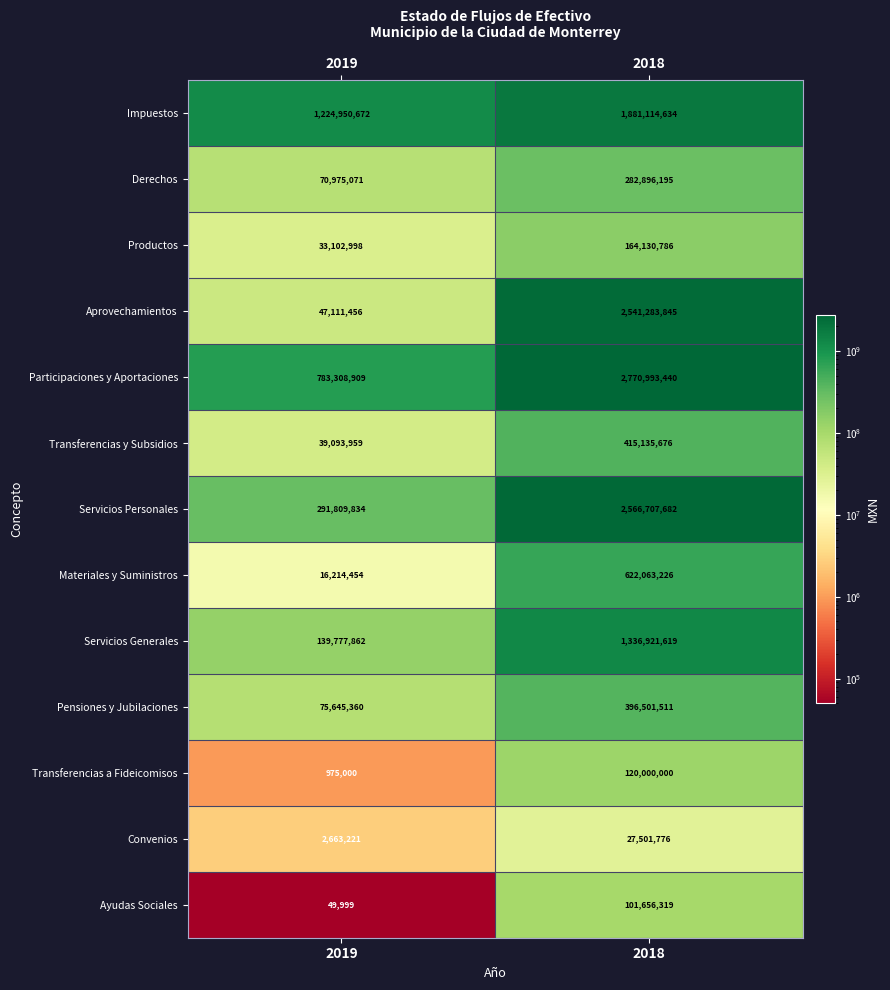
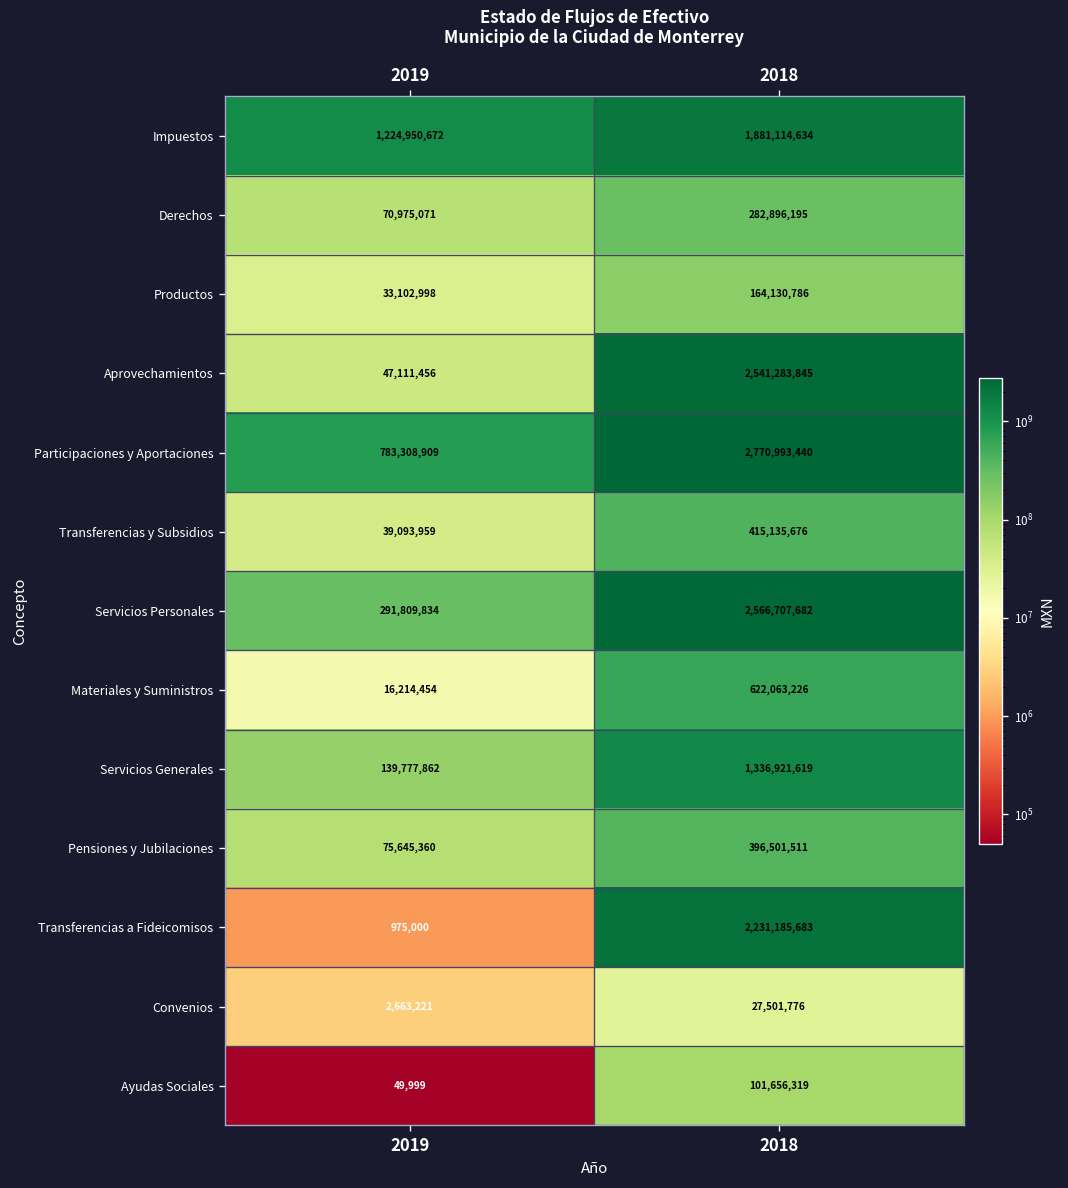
  {
    "Impuestos": {
      "2019": "1,224,950,672",
      "2018": "1,881,114,634"
    },
    "Derechos": {
      "2019": "70,975,071",
      "2018": "282,896,195"
    },
    "Productos": {
      "2019": "33,102,998",
      "2018": "164,130,786"
    },
    "Aprovechamientos": {
      "2019": "47,111,456",
      "2018": "2,541,283,845"
    },
    "Participaciones y Aportaciones": {
      "2019": "783,308,909",
      "2018": "2,770,993,440"
    },
    "Transferencias y Subsidios": {
      "2019": "39,093,959",
      "2018": "415,135,676"
    },
    "Servicios Personales": {
      "2019": "291,809,834",
      "2018": "2,566,707,682"
    },
    "Materiales y Suministros": {
      "2019": "16,214,454",
      "2018": "622,063,226"
    },
    "Servicios Generales": {
      "2019": "139,777,862",
      "2018": "1,336,921,619"
    },
    "Pensiones y Jubilaciones": {
      "2019": "75,645,360",
      "2018": "396,501,511"
    },
    "Transferencias a Fideicomisos": {
      "2019": "975,000",
-     "2018": "120,000,000"
+     "2018": "2,231,185,683"
    },
    "Convenios": {
      "2019": "2,663,221",
      "2018": "27,501,776"
    },
    "Ayudas Sociales": {
      "2019": "49,999",
      "2018": "101,656,319"
    }
  }
